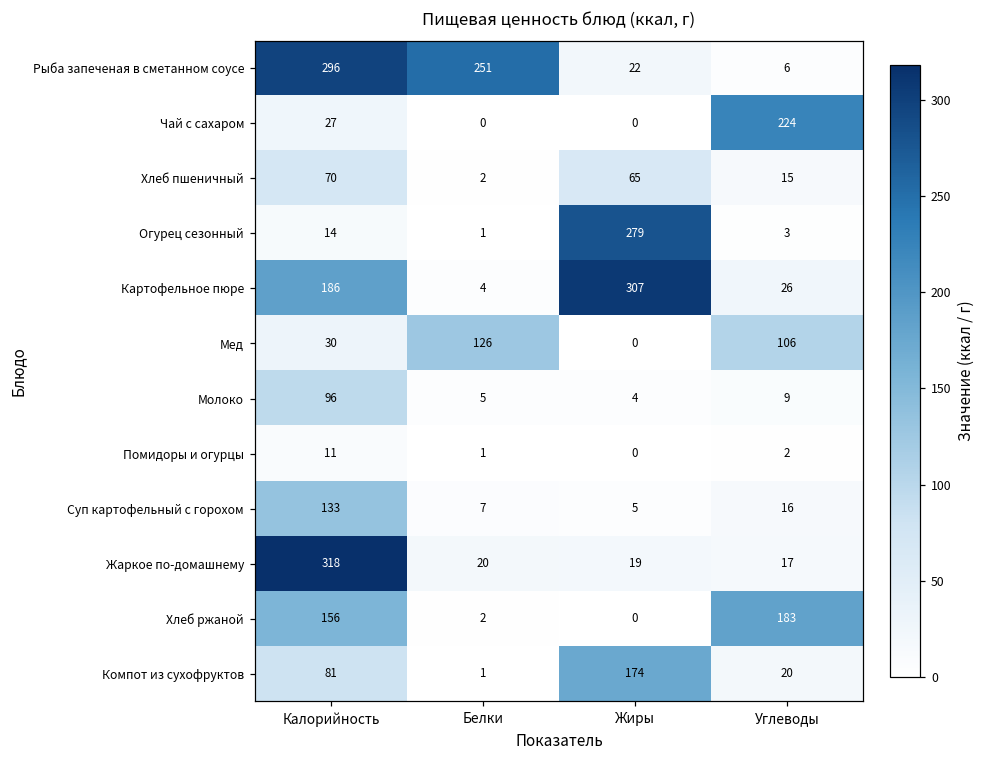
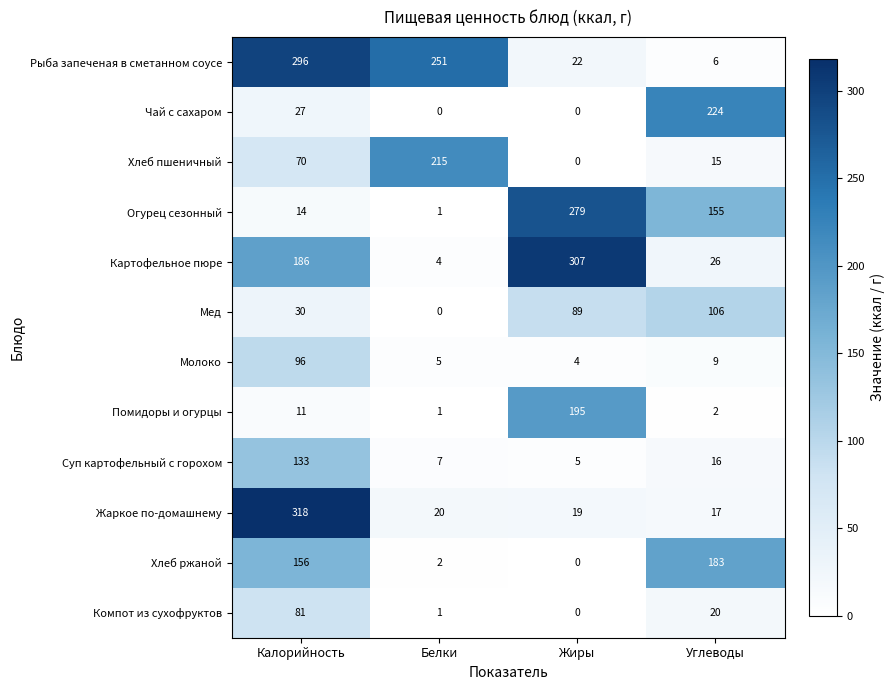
  {
    "Рыба запеченая в сметанном соусе": {
      "Калорийность": 296,
      "Белки": 251,
      "Жиры": 22,
      "Углеводы": 6
    },
    "Чай с сахаром": {
      "Калорийность": 27,
      "Белки": 0,
      "Жиры": 0,
      "Углеводы": 224
    },
    "Хлеб пшеничный": {
      "Калорийность": 70,
-     "Белки": 2,
-     "Жиры": 65,
+     "Белки": 215,
+     "Жиры": 0,
      "Углеводы": 15
    },
    "Огурец сезонный": {
      "Калорийность": 14,
      "Белки": 1,
      "Жиры": 279,
-     "Углеводы": 3
+     "Углеводы": 155
    },
    "Картофельное пюре": {
      "Калорийность": 186,
      "Белки": 4,
      "Жиры": 307,
      "Углеводы": 26
    },
    "Мед": {
      "Калорийность": 30,
-     "Белки": 126,
-     "Жиры": 0,
+     "Белки": 0,
+     "Жиры": 89,
      "Углеводы": 106
    },
    "Молоко": {
      "Калорийность": 96,
      "Белки": 5,
      "Жиры": 4,
      "Углеводы": 9
    },
    "Помидоры и огурцы": {
      "Калорийность": 11,
      "Белки": 1,
-     "Жиры": 0,
+     "Жиры": 195,
      "Углеводы": 2
    },
    "Суп картофельный с горохом": {
      "Калорийность": 133,
      "Белки": 7,
      "Жиры": 5,
      "Углеводы": 16
    },
    "Жаркое по-домашнему": {
      "Калорийность": 318,
      "Белки": 20,
      "Жиры": 19,
      "Углеводы": 17
    },
    "Хлеб ржаной": {
      "Калорийность": 156,
      "Белки": 2,
      "Жиры": 0,
      "Углеводы": 183
    },
    "Компот из сухофруктов": {
      "Калорийность": 81,
      "Белки": 1,
-     "Жиры": 174,
+     "Жиры": 0,
      "Углеводы": 20
    }
  }
